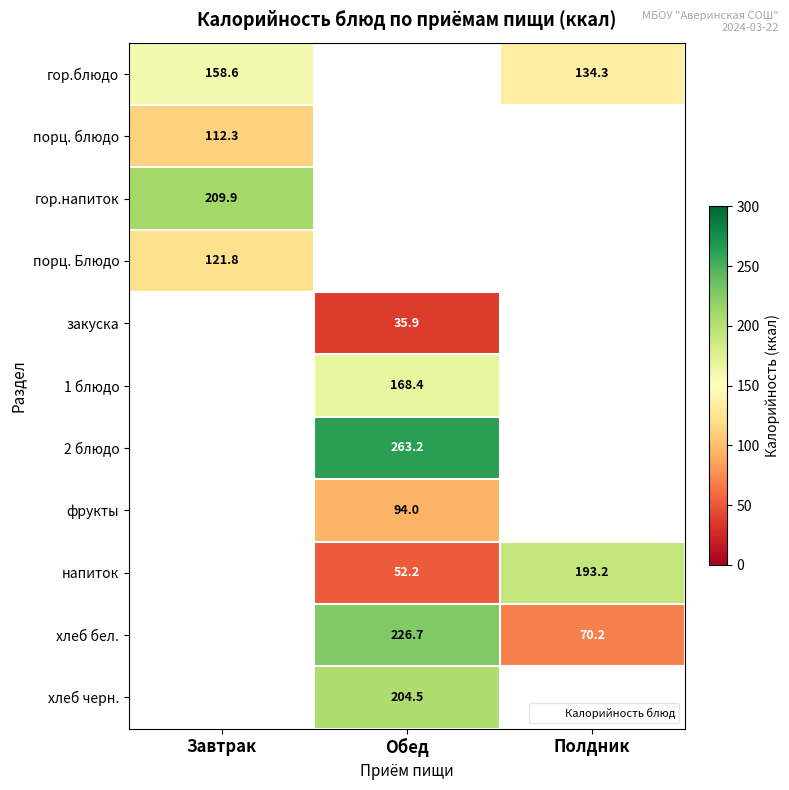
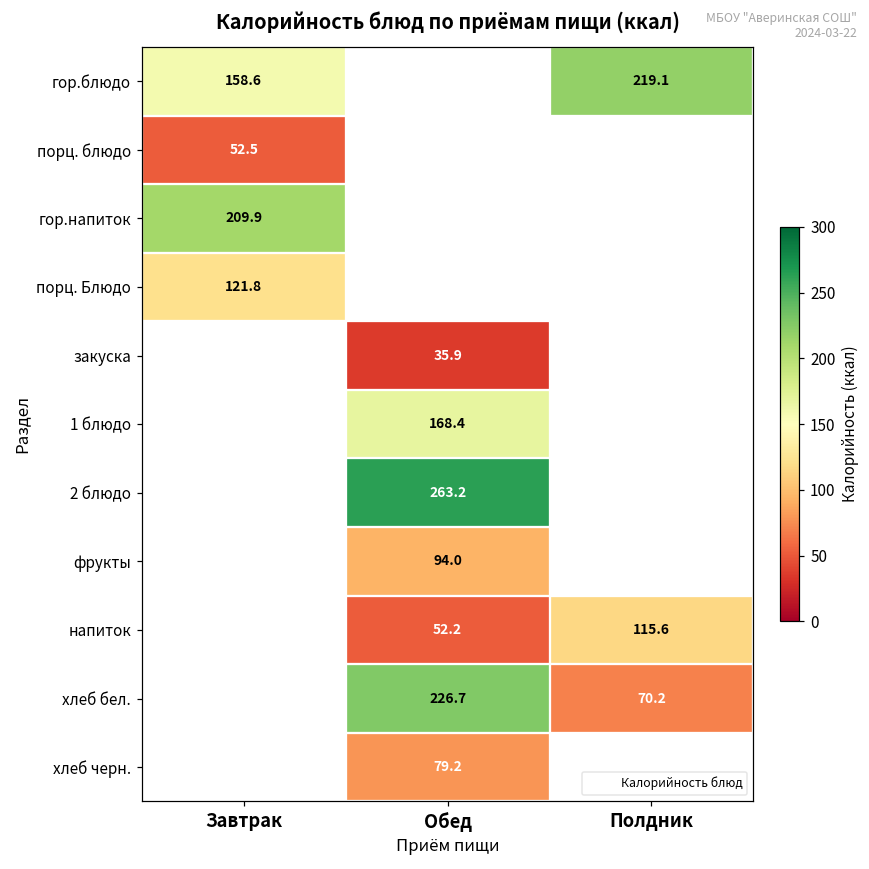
  {
    "гор.блюдо": {
      "Завтрак": 158.6,
-     "Полдник": 134.3
+     "Полдник": 219.1
    },
    "порц. блюдо": {
-     "Завтрак": 112.3
+     "Завтрак": 52.5
    },
    "гор.напиток": {
      "Завтрак": 209.9
    },
    "порц. Блюдо": {
      "Завтрак": 121.8
    },
    "закуска": {
      "Обед": 35.9
    },
    "1 блюдо": {
      "Обед": 168.4
    },
    "2 блюдо": {
      "Обед": 263.2
    },
    "фрукты": {
      "Обед": 94.0
    },
    "напиток": {
      "Обед": 52.2,
-     "Полдник": 193.2
+     "Полдник": 115.6
    },
    "хлеб бел.": {
      "Обед": 226.7,
      "Полдник": 70.2
    },
    "хлеб черн.": {
-     "Обед": 204.5
+     "Обед": 79.2
    }
  }
